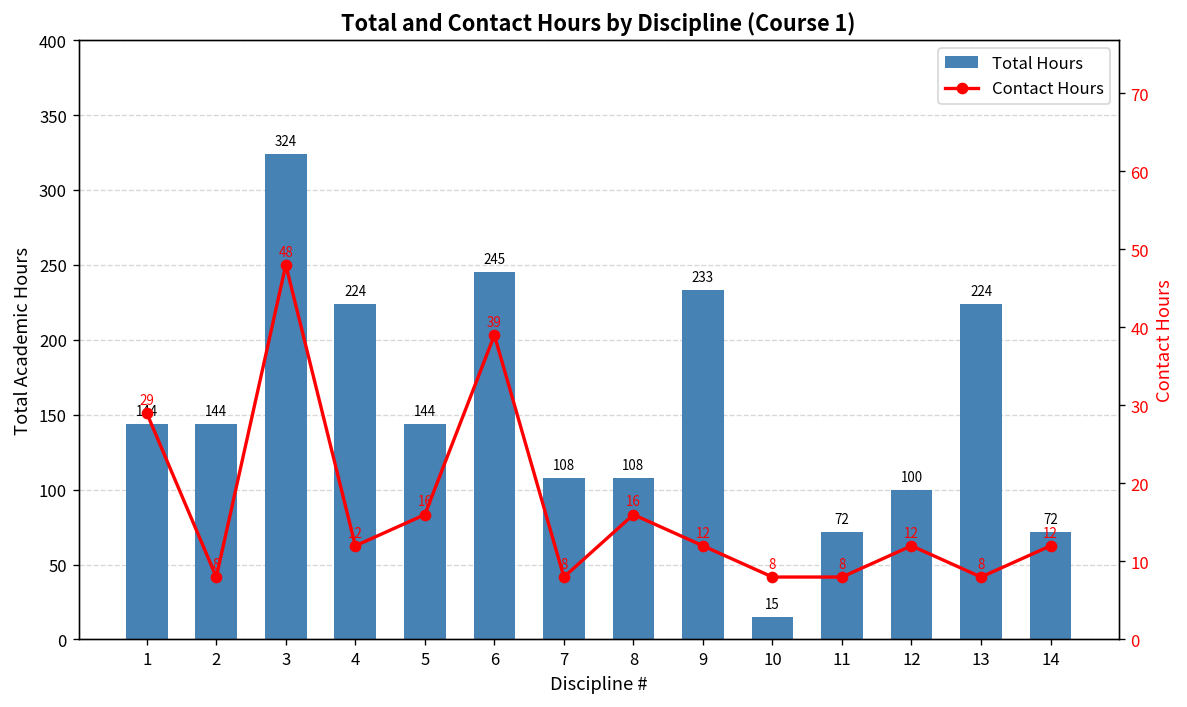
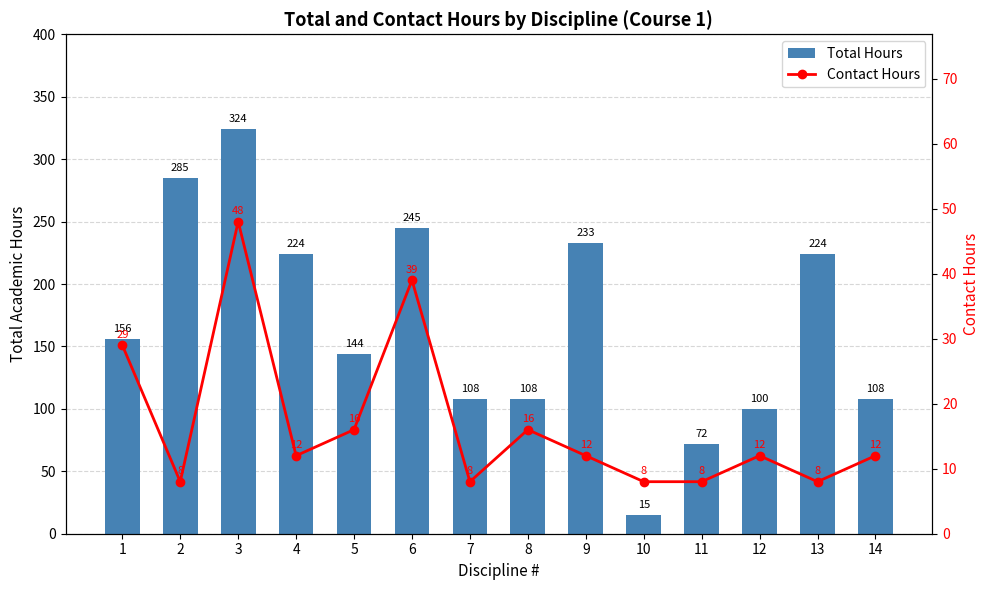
  {
    "Total Hours": {
-     "1": 144,
-     "2": 144,
+     "1": 156,
+     "2": 285,
      "3": 324,
      "4": 224,
      "5": 144,
      "6": 245,
      "7": 108,
      "8": 108,
      "9": 233,
      "10": 15,
      "11": 72,
      "12": 100,
      "13": 224,
-     "14": 72
+     "14": 108
    },
    "Contact Hours": {
      "2": 8,
      "3": 48,
      "4": 12,
      "5": 16,
      "6": 39,
      "7": 8,
      "8": 16,
      "9": 12,
      "10": 8,
      "11": 8,
      "12": 12,
      "13": 8,
      "14": 12
    }
  }
